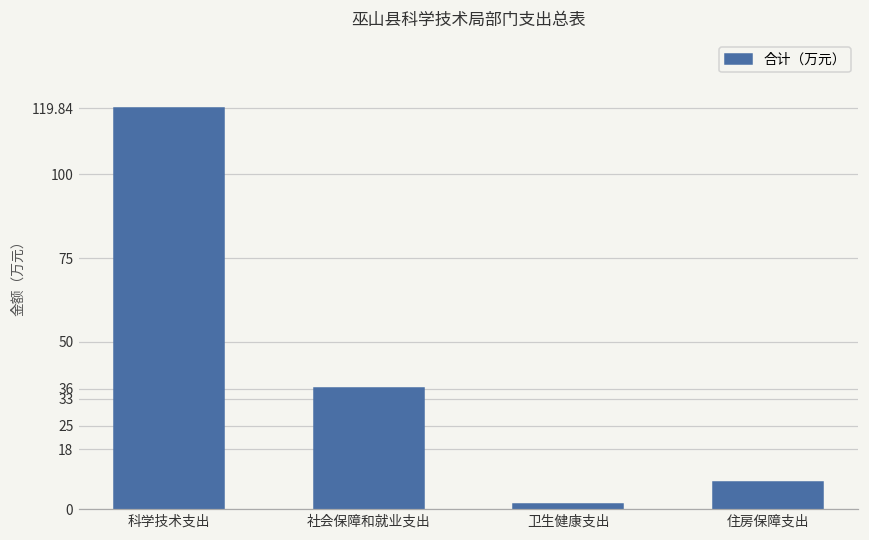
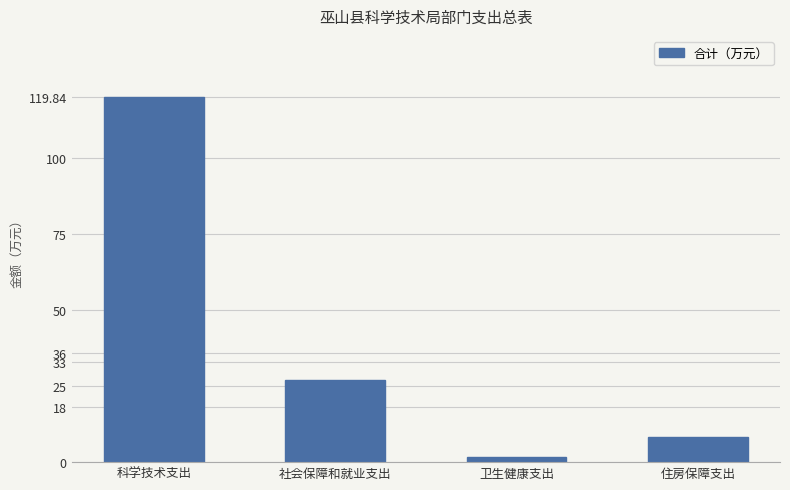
  {
    "科学技术支出": 120,
-   "社会保障和就业支出": 36,
+   "社会保障和就业支出": 27,
    "卫生健康支出": 2,
    "住房保障支出": 8
  }
